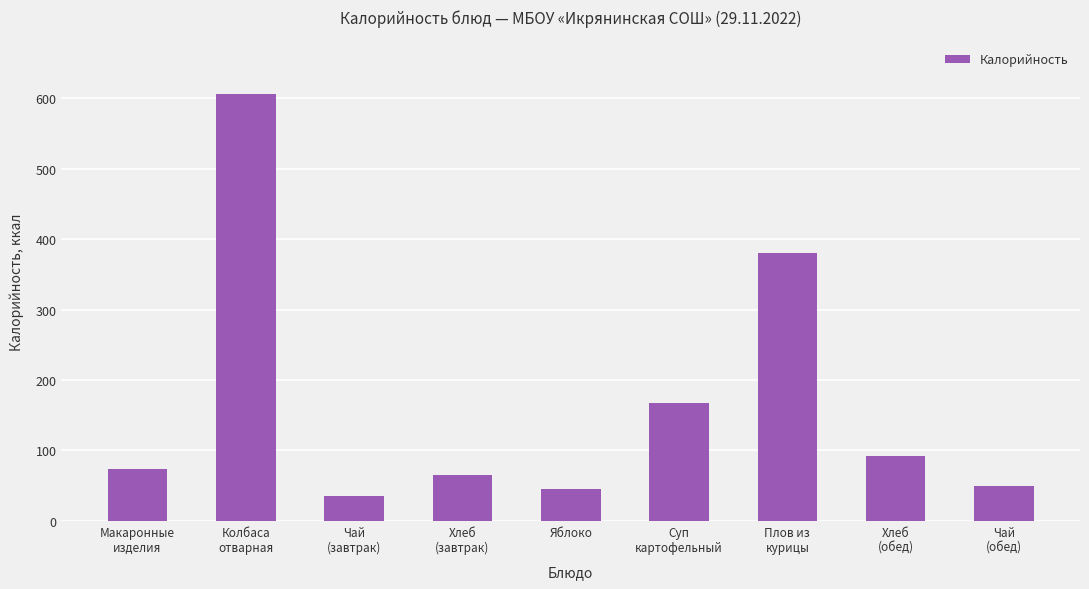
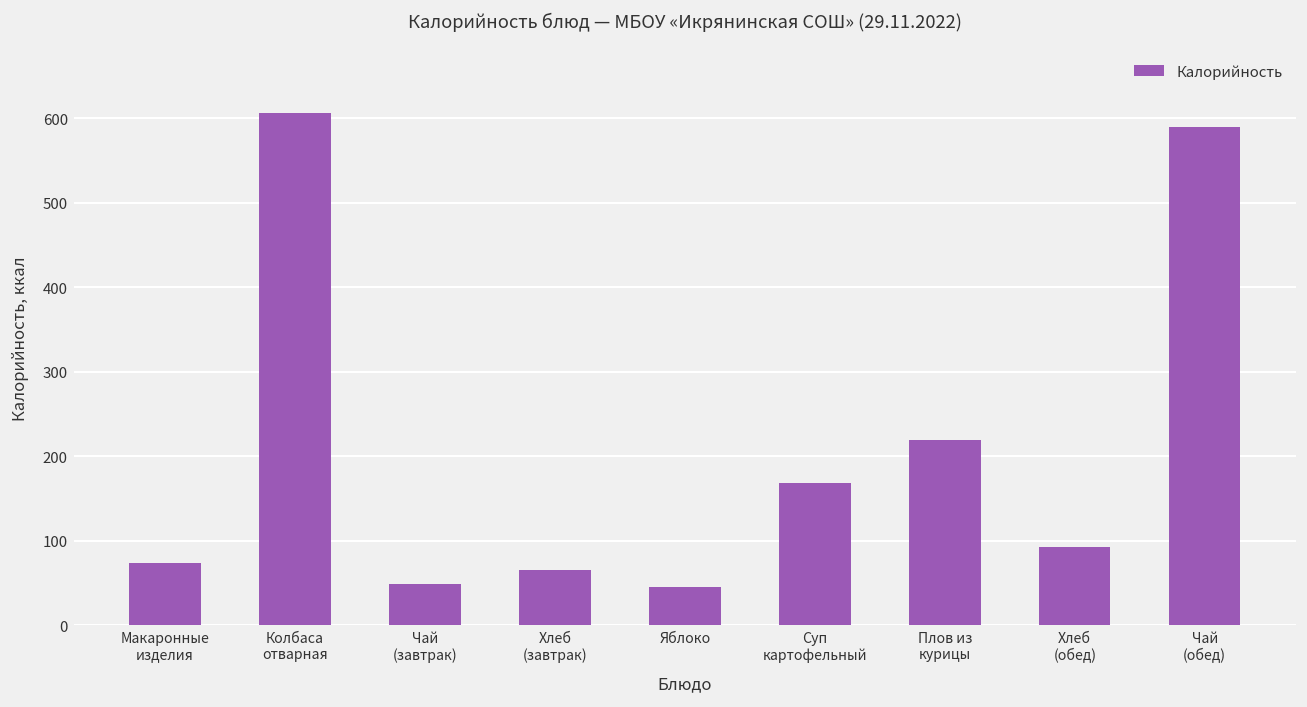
  {
    "Макаронные изделия": 70,
    "Колбаса отварная": 610,
-   "Чай (завтрак)": 30,
+   "Чай (завтрак)": 50,
    "Хлеб (завтрак)": 70,
    "Яблоко": 50,
    "Суп картофельный": 170,
-   "Плов из курицы": 380,
+   "Плов из курицы": 220,
    "Хлеб (обед)": 90,
-   "Чай (обед)": 50
+   "Чай (обед)": 590
  }
